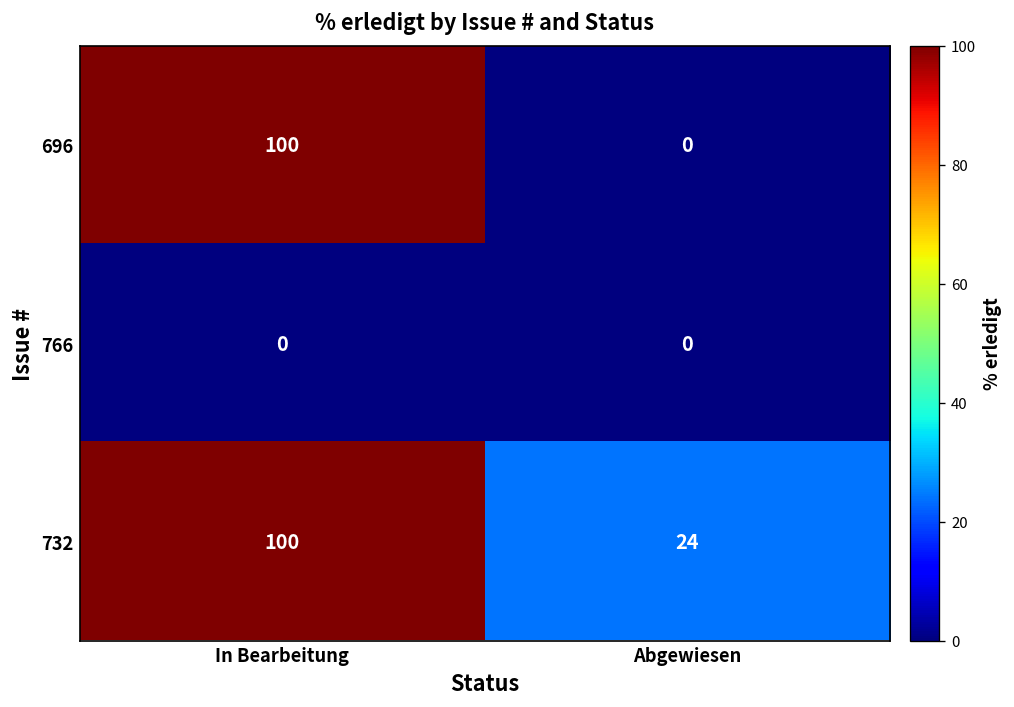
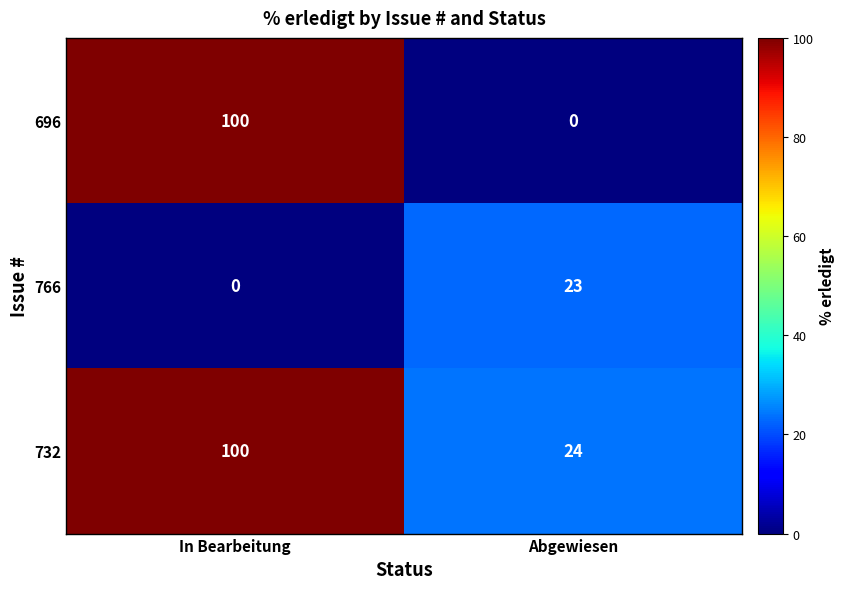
  {
    "696": {
      "In Bearbeitung": 100,
      "Abgewiesen": 0
    },
    "766": {
      "In Bearbeitung": 0,
-     "Abgewiesen": 0
+     "Abgewiesen": 23
    },
    "732": {
      "In Bearbeitung": 100,
      "Abgewiesen": 24
    }
  }
